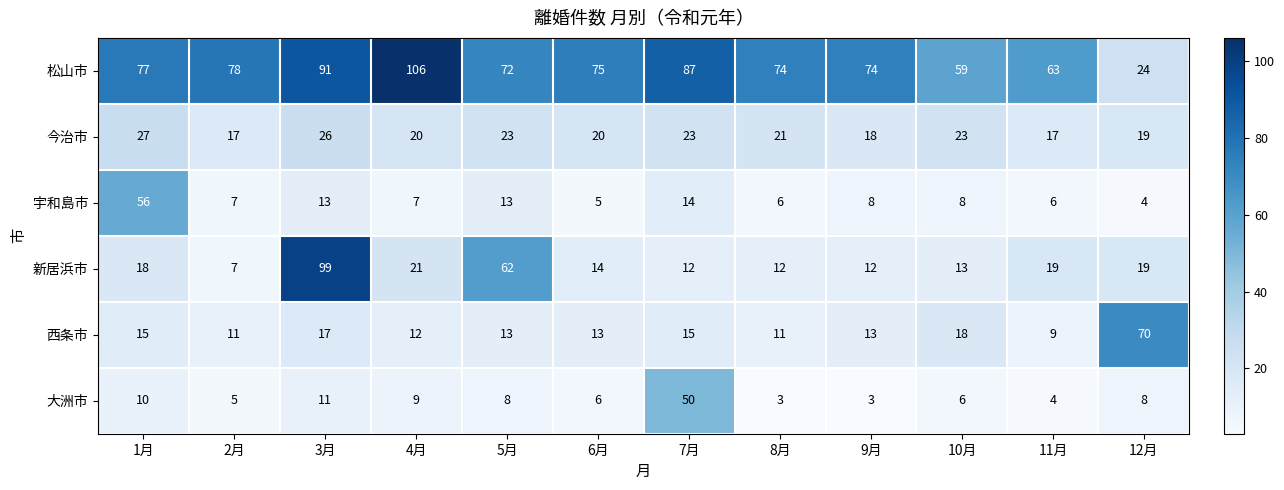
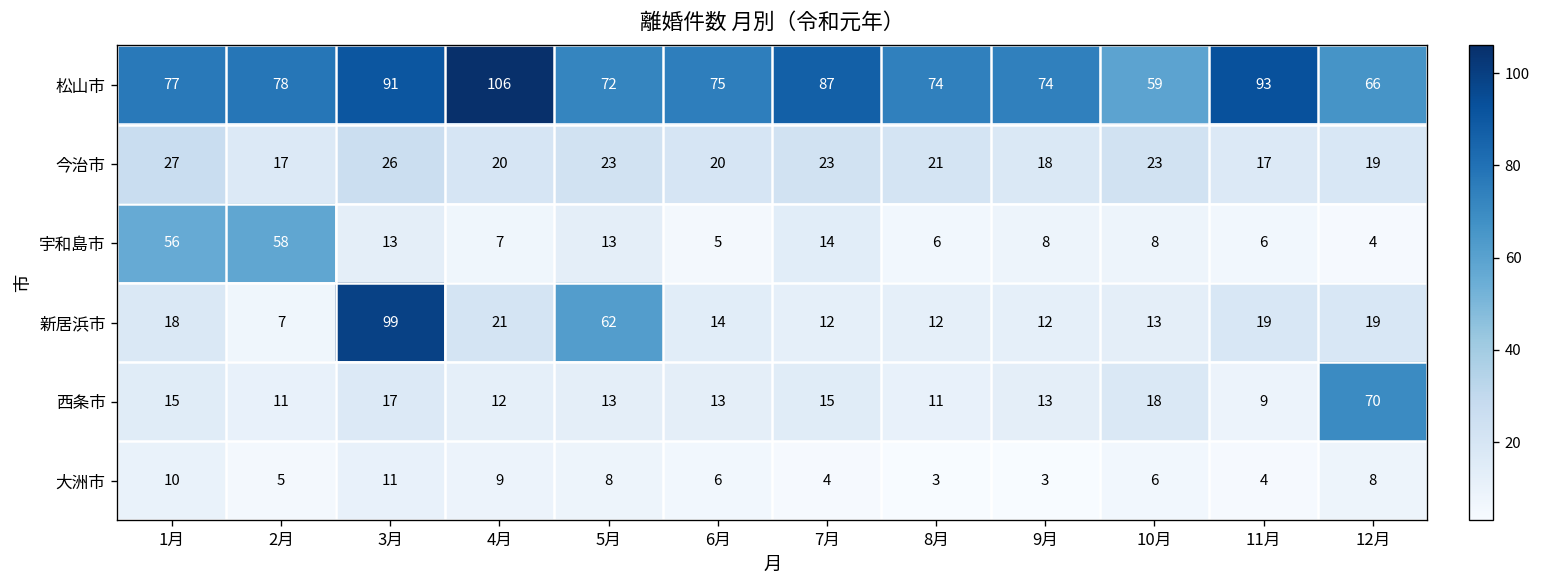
  {
    "松山市": {
      "1月": 77,
      "2月": 78,
      "3月": 91,
      "4月": 106,
      "5月": 72,
      "6月": 75,
      "7月": 87,
      "8月": 74,
      "9月": 74,
      "10月": 59,
-     "11月": 63,
-     "12月": 24
+     "11月": 93,
+     "12月": 66
    },
    "今治市": {
      "1月": 27,
      "2月": 17,
      "3月": 26,
      "4月": 20,
      "5月": 23,
      "6月": 20,
      "7月": 23,
      "8月": 21,
      "9月": 18,
      "10月": 23,
      "11月": 17,
      "12月": 19
    },
    "宇和島市": {
      "1月": 56,
-     "2月": 7,
+     "2月": 58,
      "3月": 13,
      "4月": 7,
      "5月": 13,
      "6月": 5,
      "7月": 14,
      "8月": 6,
      "9月": 8,
      "10月": 8,
      "11月": 6,
      "12月": 4
    },
    "新居浜市": {
      "1月": 18,
      "2月": 7,
      "3月": 99,
      "4月": 21,
      "5月": 62,
      "6月": 14,
      "7月": 12,
      "8月": 12,
      "9月": 12,
      "10月": 13,
      "11月": 19,
      "12月": 19
    },
    "西条市": {
      "1月": 15,
      "2月": 11,
      "3月": 17,
      "4月": 12,
      "5月": 13,
      "6月": 13,
      "7月": 15,
      "8月": 11,
      "9月": 13,
      "10月": 18,
      "11月": 9,
      "12月": 70
    },
    "大洲市": {
      "1月": 10,
      "2月": 5,
      "3月": 11,
      "4月": 9,
      "5月": 8,
      "6月": 6,
-     "7月": 50,
+     "7月": 4,
      "8月": 3,
      "9月": 3,
      "10月": 6,
      "11月": 4,
      "12月": 8
    }
  }
